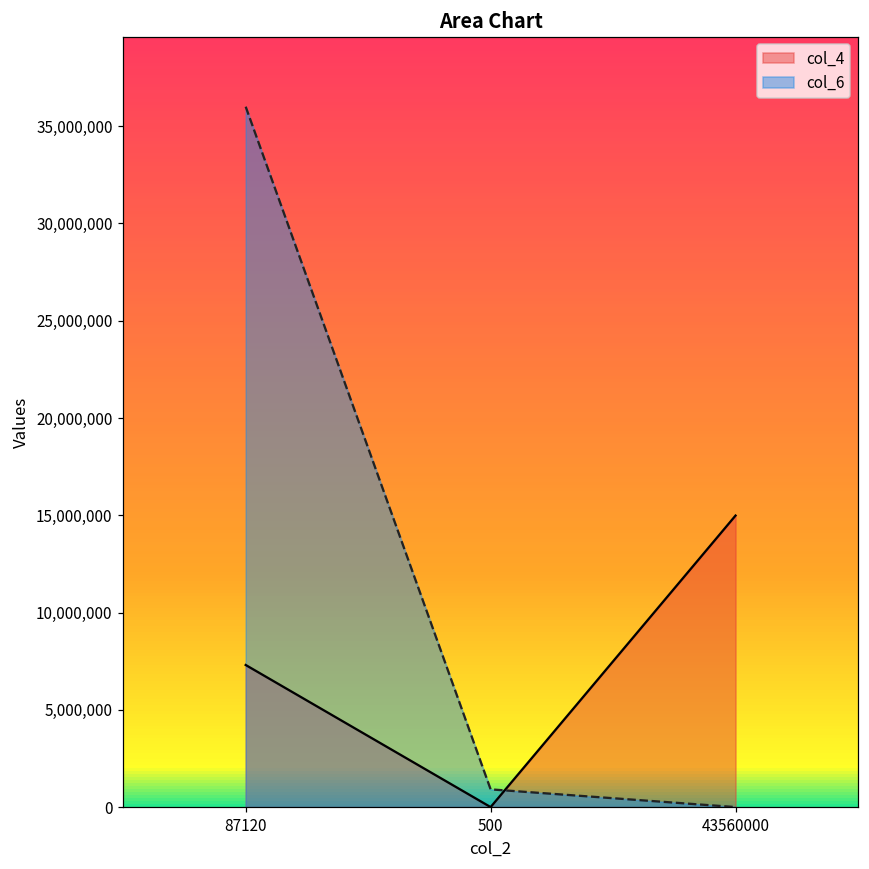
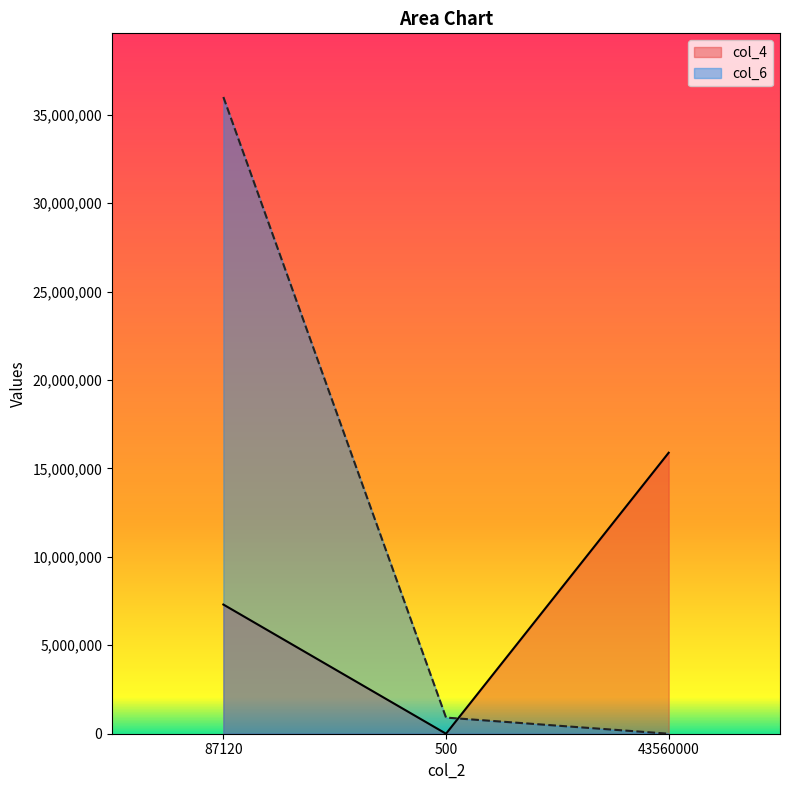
  {
    "col_4": {
      "87120": "7,300,000",
      "500": "0",
-     "43560000": "15,000,000"
+     "43560000": "15,900,000"
    },
    "col_6": {
      "87120": "36,000,000",
      "500": "900,000",
      "43560000": "0"
    }
  }
